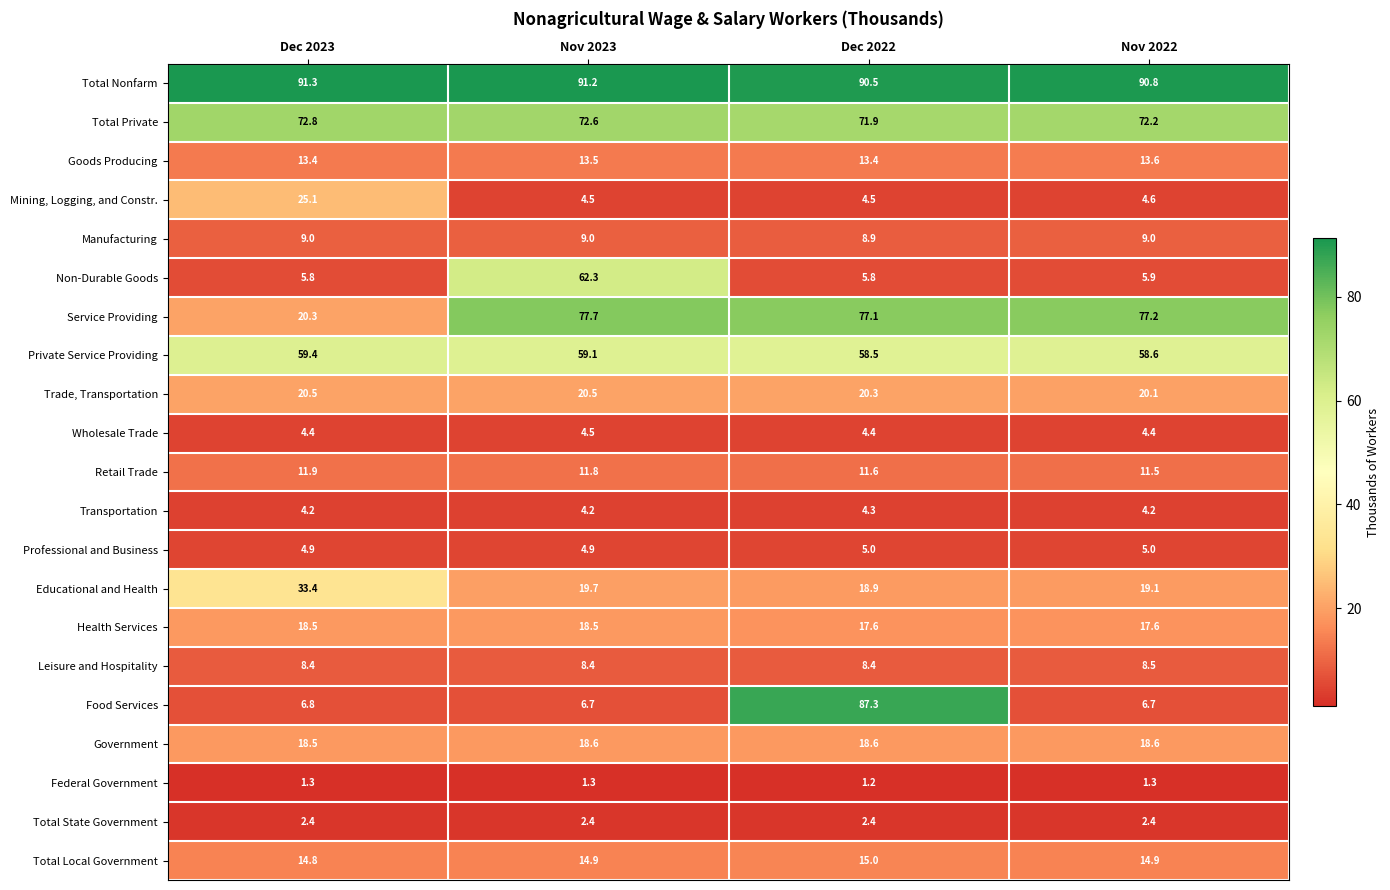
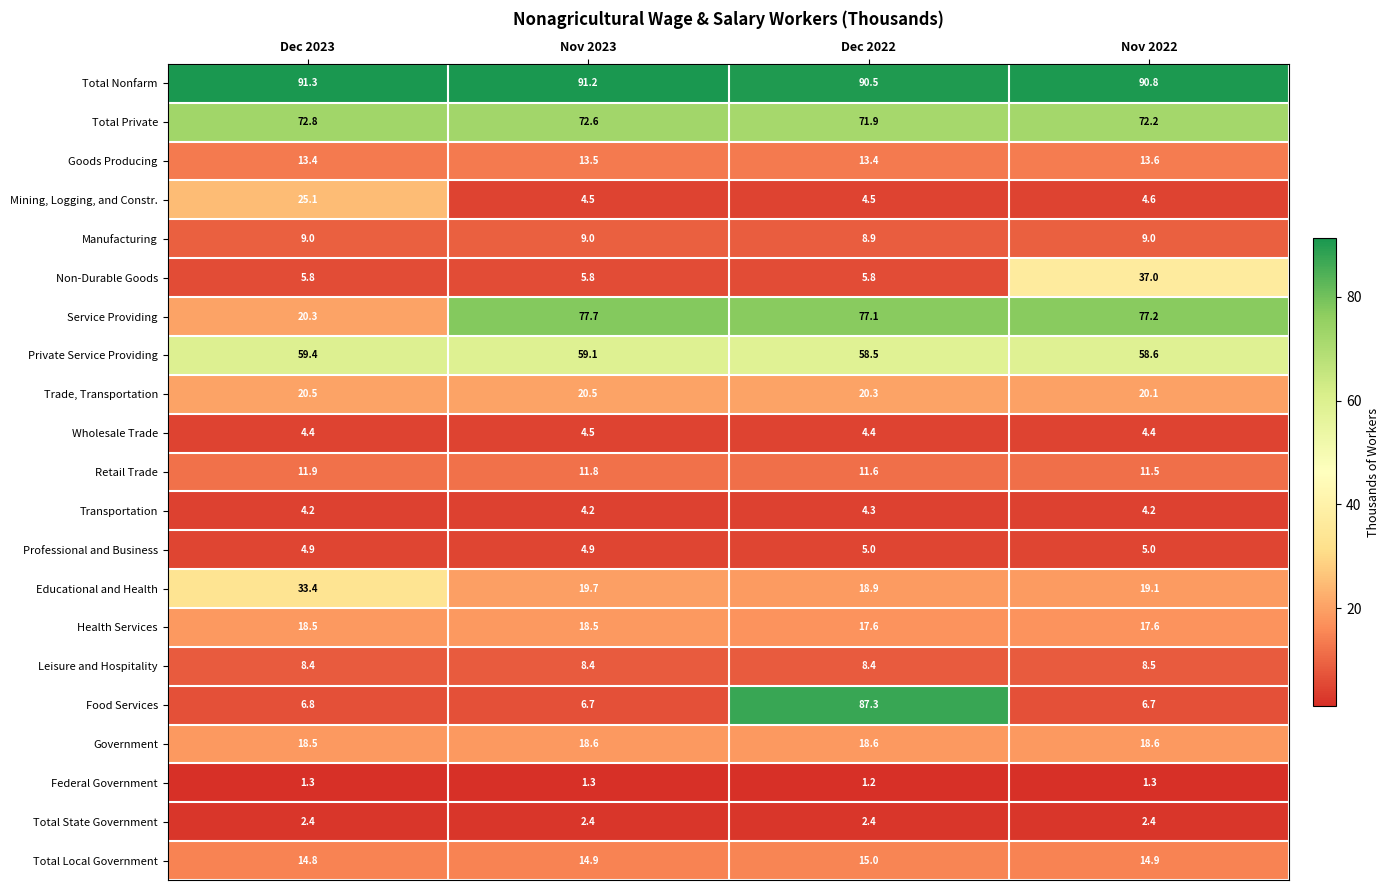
  {
    "Total Nonfarm": {
      "Dec 2023": 91.3,
      "Nov 2023": 91.2,
      "Dec 2022": 90.5,
      "Nov 2022": 90.8
    },
    "Total Private": {
      "Dec 2023": 72.8,
      "Nov 2023": 72.6,
      "Dec 2022": 71.9,
      "Nov 2022": 72.2
    },
    "Goods Producing": {
      "Dec 2023": 13.4,
      "Nov 2023": 13.5,
      "Dec 2022": 13.4,
      "Nov 2022": 13.6
    },
    "Mining, Logging, and Constr.": {
      "Dec 2023": 25.1,
      "Nov 2023": 4.5,
      "Dec 2022": 4.5,
      "Nov 2022": 4.6
    },
    "Manufacturing": {
      "Dec 2023": 9.0,
      "Nov 2023": 9.0,
      "Dec 2022": 8.9,
      "Nov 2022": 9.0
    },
    "Non-Durable Goods": {
      "Dec 2023": 5.8,
-     "Nov 2023": 62.3,
+     "Nov 2023": 5.8,
      "Dec 2022": 5.8,
-     "Nov 2022": 5.9
+     "Nov 2022": 37.0
    },
    "Service Providing": {
      "Dec 2023": 20.3,
      "Nov 2023": 77.7,
      "Dec 2022": 77.1,
      "Nov 2022": 77.2
    },
    "Private Service Providing": {
      "Dec 2023": 59.4,
      "Nov 2023": 59.1,
      "Dec 2022": 58.5,
      "Nov 2022": 58.6
    },
    "Trade, Transportation": {
      "Dec 2023": 20.5,
      "Nov 2023": 20.5,
      "Dec 2022": 20.3,
      "Nov 2022": 20.1
    },
    "Wholesale Trade": {
      "Dec 2023": 4.4,
      "Nov 2023": 4.5,
      "Dec 2022": 4.4,
      "Nov 2022": 4.4
    },
    "Retail Trade": {
      "Dec 2023": 11.9,
      "Nov 2023": 11.8,
      "Dec 2022": 11.6,
      "Nov 2022": 11.5
    },
    "Transportation": {
      "Dec 2023": 4.2,
      "Nov 2023": 4.2,
      "Dec 2022": 4.3,
      "Nov 2022": 4.2
    },
    "Professional and Business": {
      "Dec 2023": 4.9,
      "Nov 2023": 4.9,
      "Dec 2022": 5.0,
      "Nov 2022": 5.0
    },
    "Educational and Health": {
      "Dec 2023": 33.4,
      "Nov 2023": 19.7,
      "Dec 2022": 18.9,
      "Nov 2022": 19.1
    },
    "Health Services": {
      "Dec 2023": 18.5,
      "Nov 2023": 18.5,
      "Dec 2022": 17.6,
      "Nov 2022": 17.6
    },
    "Leisure and Hospitality": {
      "Dec 2023": 8.4,
      "Nov 2023": 8.4,
      "Dec 2022": 8.4,
      "Nov 2022": 8.5
    },
    "Food Services": {
      "Dec 2023": 6.8,
      "Nov 2023": 6.7,
      "Dec 2022": 87.3,
      "Nov 2022": 6.7
    },
    "Government": {
      "Dec 2023": 18.5,
      "Nov 2023": 18.6,
      "Dec 2022": 18.6,
      "Nov 2022": 18.6
    },
    "Federal Government": {
      "Dec 2023": 1.3,
      "Nov 2023": 1.3,
      "Dec 2022": 1.2,
      "Nov 2022": 1.3
    },
    "Total State Government": {
      "Dec 2023": 2.4,
      "Nov 2023": 2.4,
      "Dec 2022": 2.4,
      "Nov 2022": 2.4
    },
    "Total Local Government": {
      "Dec 2023": 14.8,
      "Nov 2023": 14.9,
      "Dec 2022": 15.0,
      "Nov 2022": 14.9
    }
  }
